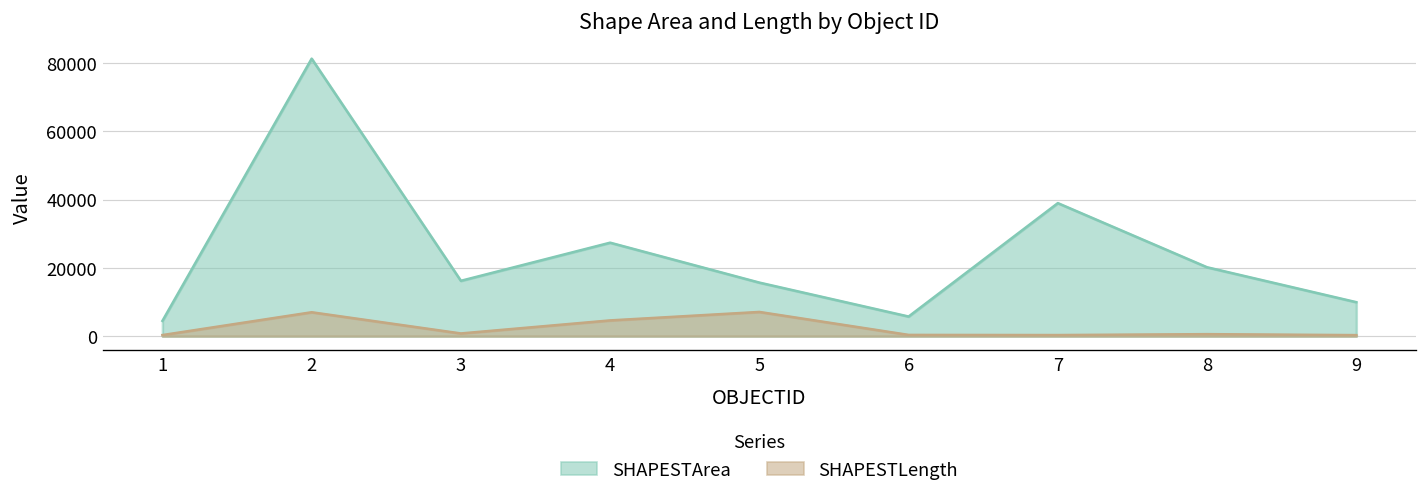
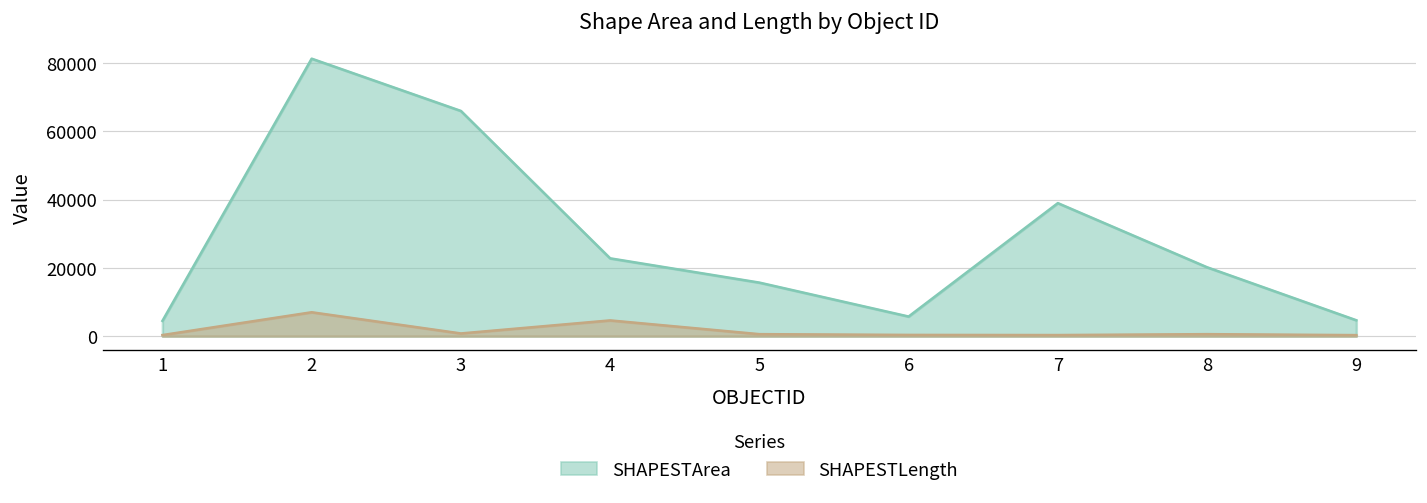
  {
    "SHAPESTArea": {
      "1": 4000,
      "2": 81000,
-     "3": 16000,
-     "4": 27000,
+     "3": 66000,
+     "4": 23000,
      "5": 16000,
      "6": 6000,
      "7": 39000,
      "8": 20000,
-     "9": 10000
+     "9": 5000
    },
    "SHAPESTLength": {
      "1": 0,
      "2": 7000,
      "3": 1000,
      "4": 5000,
-     "5": 7000,
+     "5": 1000,
      "6": 0,
      "7": 0,
      "8": 1000,
      "9": 0
    }
  }
